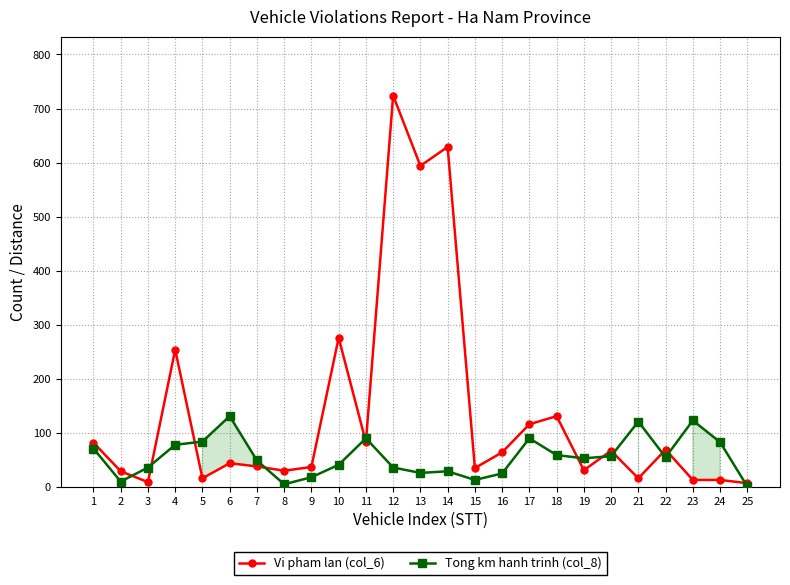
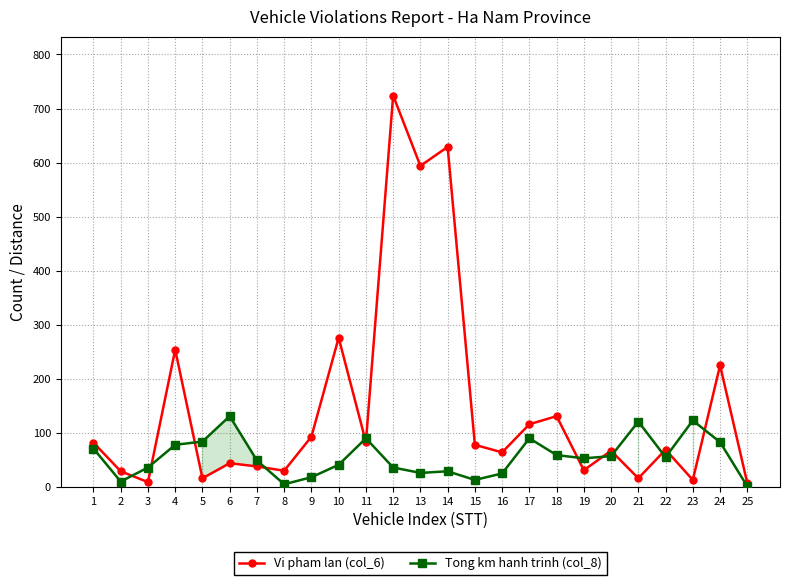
  {
    "Vi pham lan (col_6)": {
      "1": 80,
      "2": 30,
      "3": 10,
      "4": 250,
      "5": 20,
      "6": 40,
      "7": 40,
      "8": 30,
-     "9": 40,
+     "9": 90,
      "10": 280,
      "11": 80,
      "12": 720,
      "13": 590,
      "14": 630,
-     "15": 40,
+     "15": 80,
      "16": 60,
      "17": 120,
      "18": 130,
      "19": 30,
      "20": 70,
      "21": 20,
      "22": 70,
      "23": 10,
-     "24": 10,
+     "24": 230,
      "25": 10
    },
    "Tong km hanh trinh (col_8)": {
      "1": 70,
      "2": 10,
      "3": 40,
      "4": 80,
      "5": 80,
      "6": 130,
      "7": 50,
      "8": 10,
      "9": 20,
      "10": 40,
      "11": 90,
      "12": 40,
      "13": 30,
      "14": 30,
      "15": 10,
      "16": 30,
      "17": 90,
      "18": 60,
      "19": 50,
      "20": 60,
      "21": 120,
      "22": 60,
      "23": 120,
      "24": 80,
      "25": 0
    }
  }
